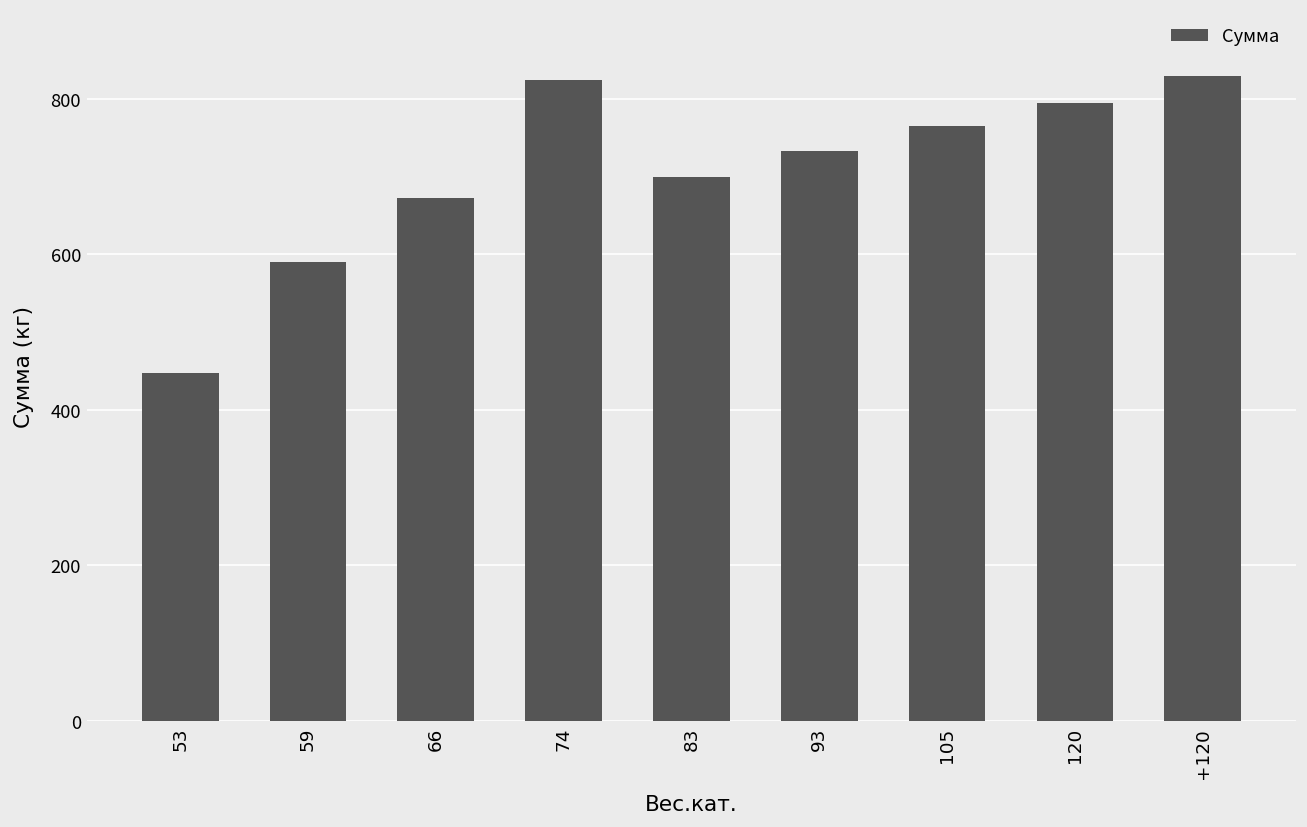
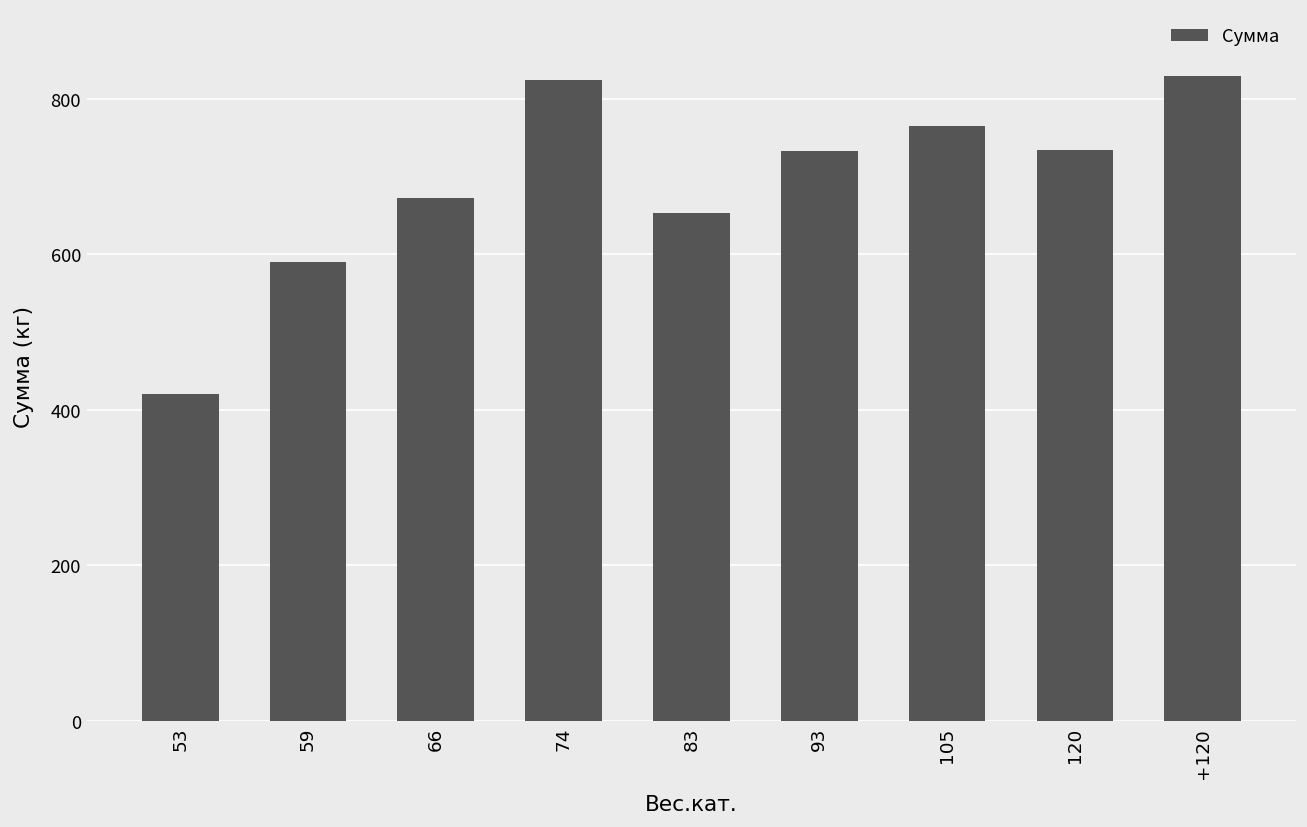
  {
-   "53": 450,
+   "53": 420,
    "59": 590,
    "66": 670,
    "74": 820,
-   "83": 700,
+   "83": 650,
    "93": 730,
    "105": 770,
-   "120": 800,
+   "120": 730,
    "+120": 830
  }
